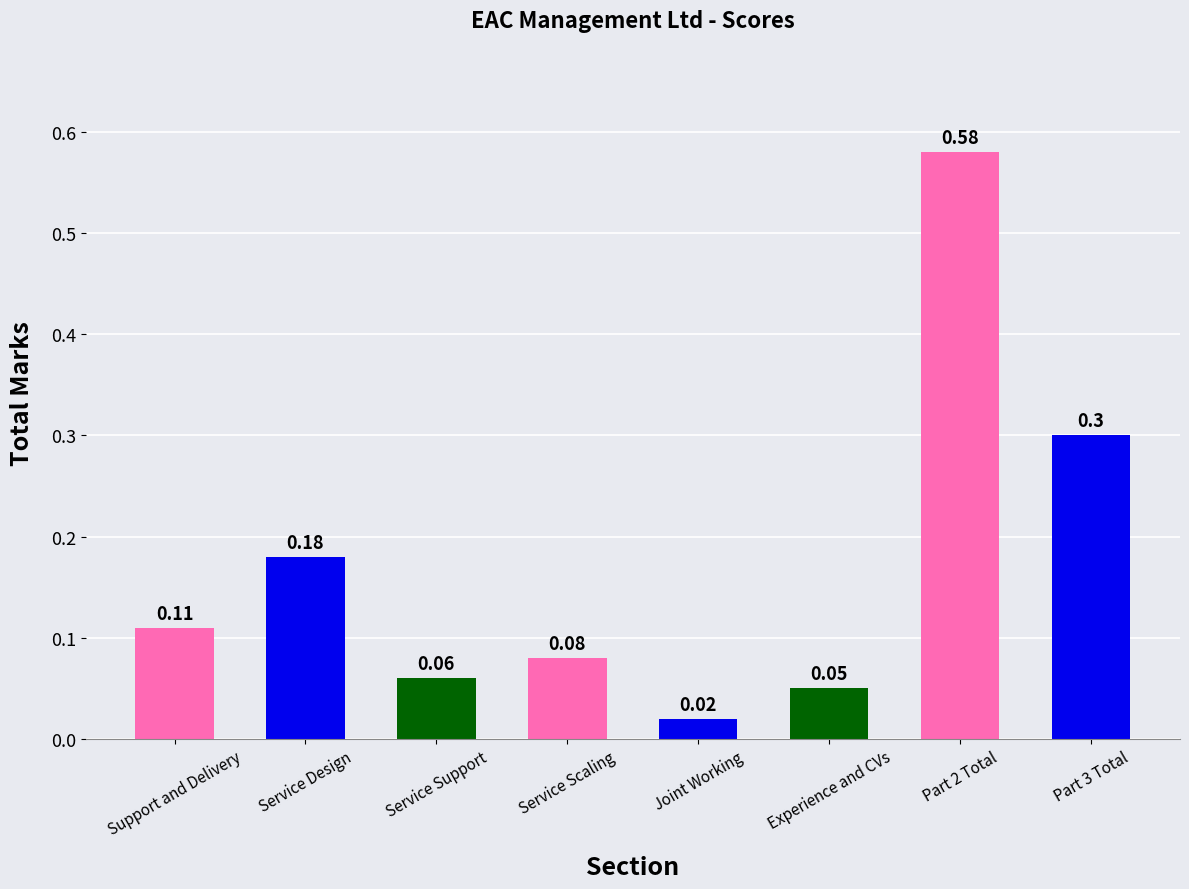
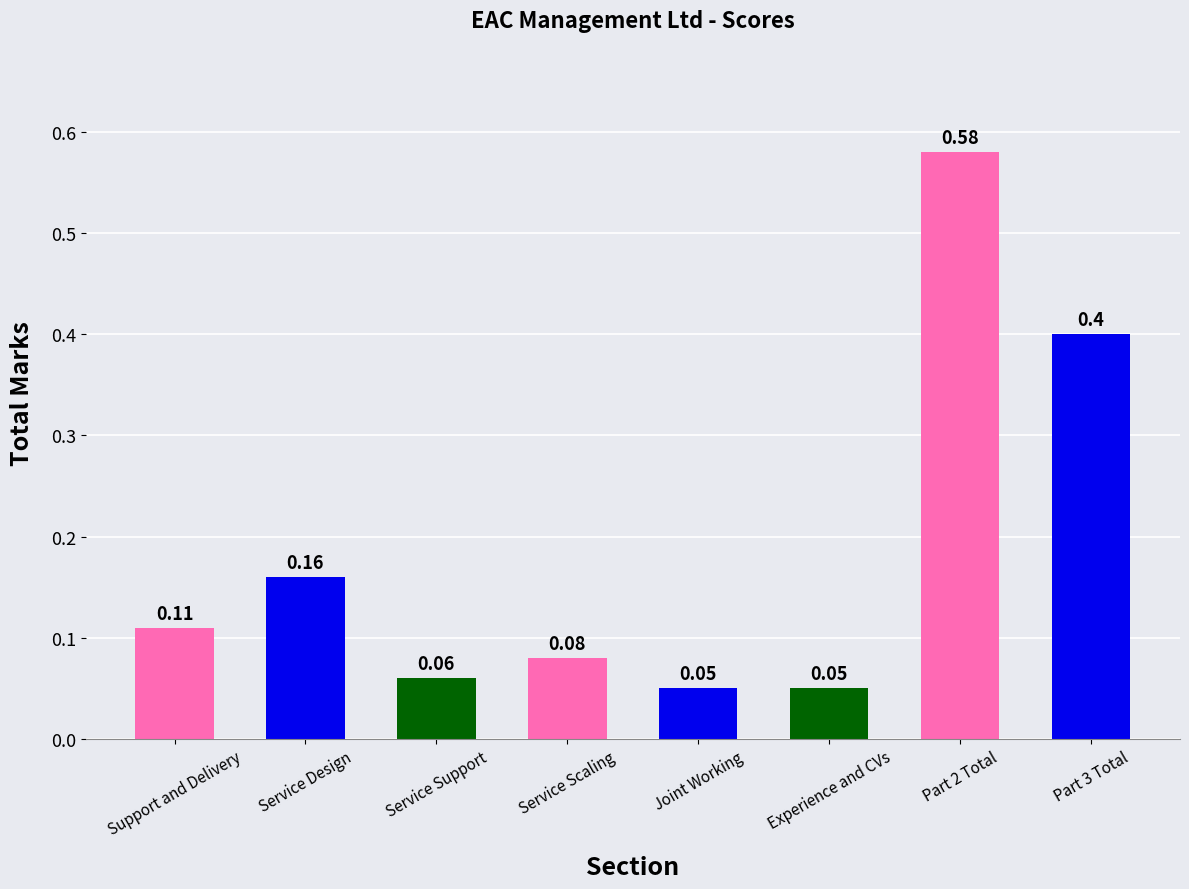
  {
    "Support and Delivery": 0.11,
-   "Service Design": 0.18,
+   "Service Design": 0.16,
    "Service Support": 0.06,
    "Service Scaling": 0.08,
-   "Joint Working": 0.02,
+   "Joint Working": 0.05,
    "Experience and CVs": 0.05,
    "Part 2 Total": 0.58,
-   "Part 3 Total": 0.3
+   "Part 3 Total": 0.4
  }
